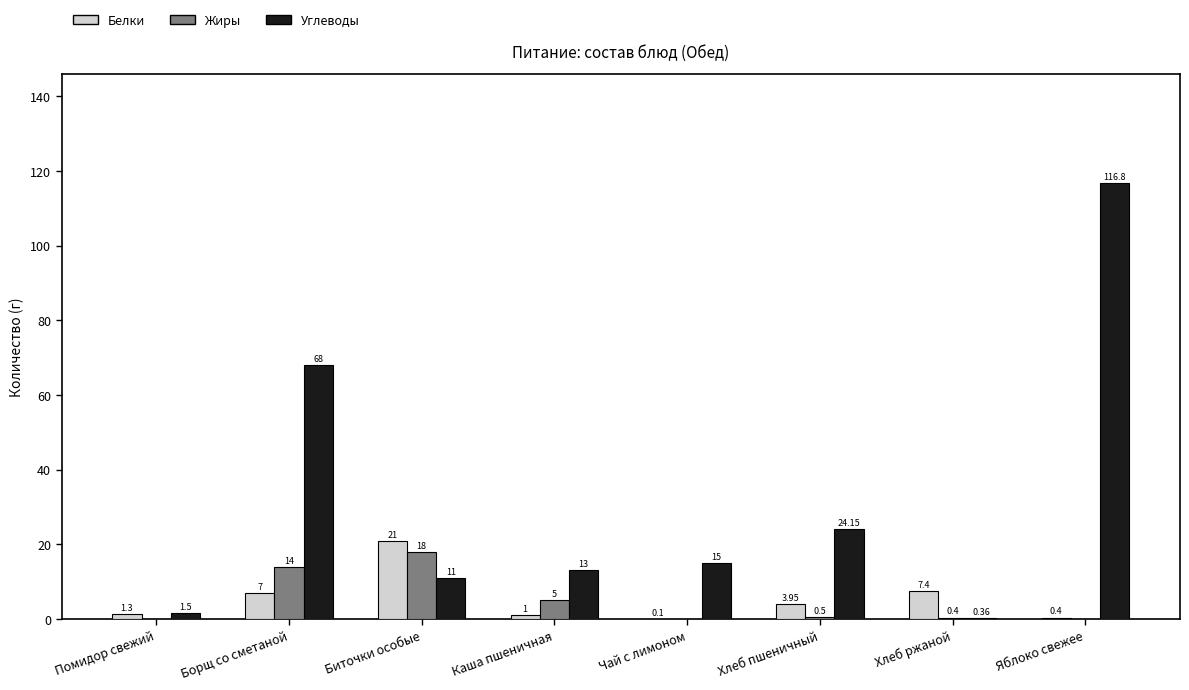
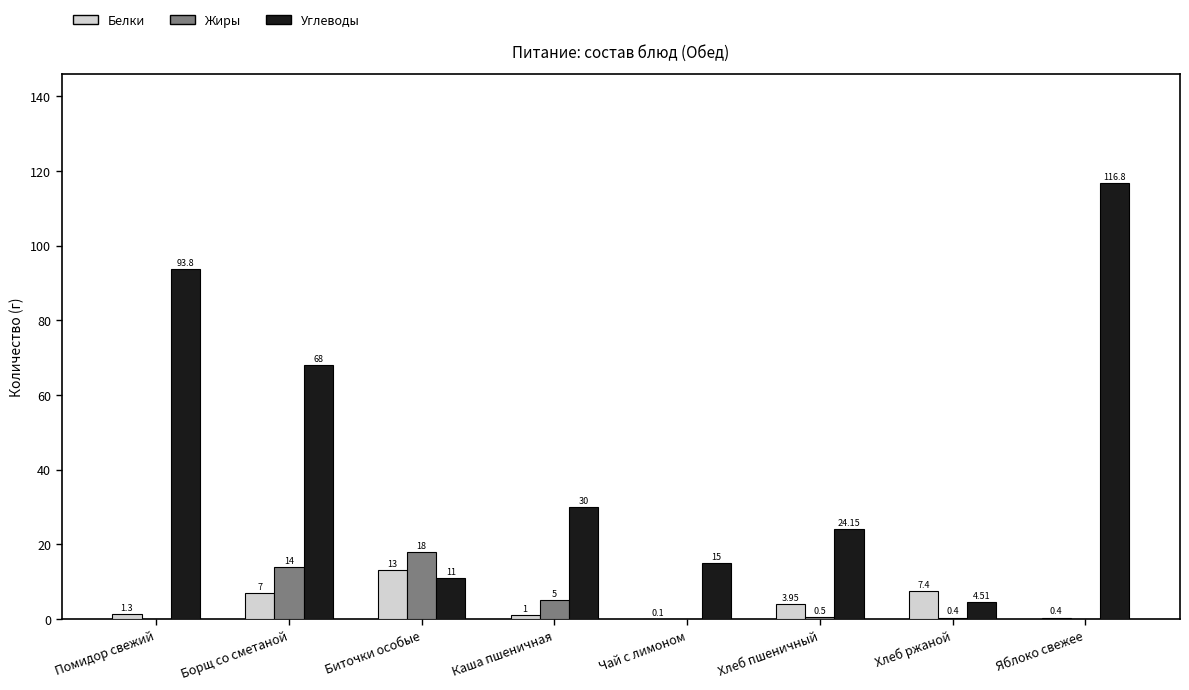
  {
    "Белки": {
      "Помидор свежий": 1.3,
      "Борщ со сметаной": 7,
-     "Биточки особые": 21,
+     "Биточки особые": 13,
      "Каша пшеничная": 1,
      "Чай с лимоном": 0.1,
      "Хлеб пшеничный": 3.95,
      "Хлеб ржаной": 7.4,
      "Яблоко свежее": 0.4
    },
    "Жиры": {
      "Борщ со сметаной": 14,
      "Биточки особые": 18,
      "Каша пшеничная": 5,
      "Хлеб пшеничный": 0.5,
      "Хлеб ржаной": 0.4
    },
    "Углеводы": {
-     "Помидор свежий": 1.5,
+     "Помидор свежий": 93.8,
      "Борщ со сметаной": 68,
      "Биточки особые": 11,
-     "Каша пшеничная": 13,
+     "Каша пшеничная": 30,
      "Чай с лимоном": 15,
      "Хлеб пшеничный": 24.15,
-     "Хлеб ржаной": 0.36,
+     "Хлеб ржаной": 4.51,
      "Яблоко свежее": 116.8
    }
  }
